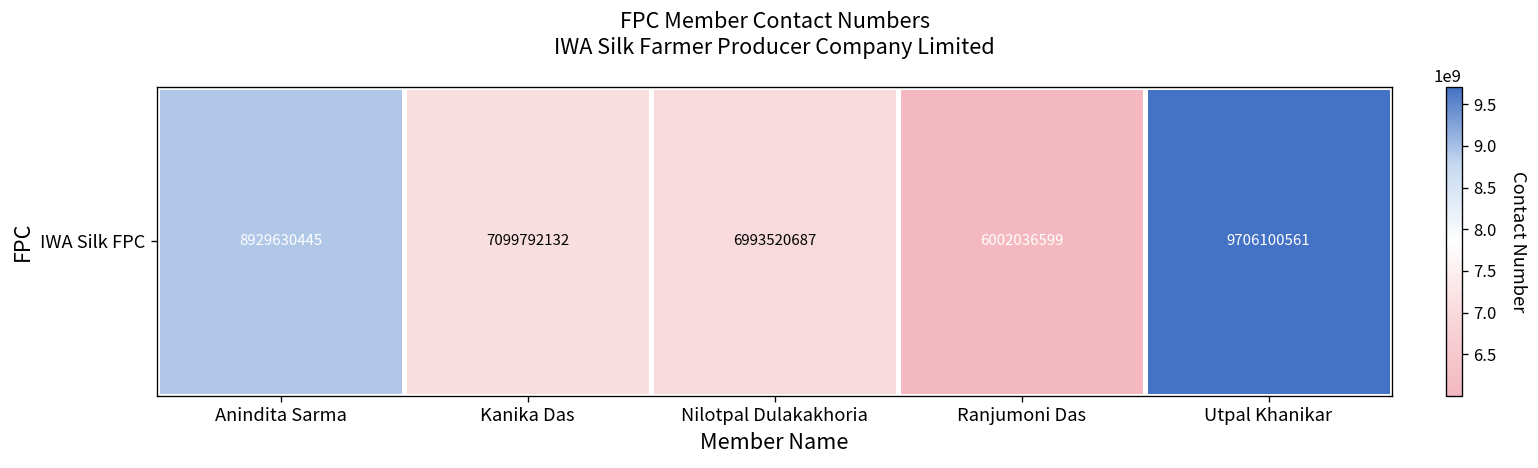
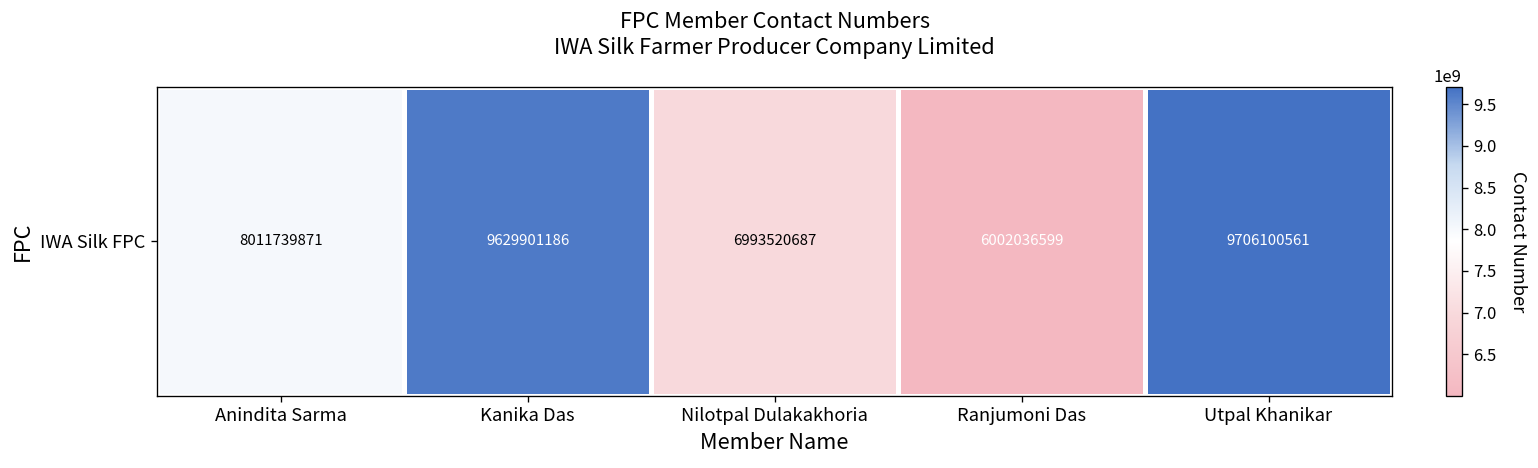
  {
    "IWA Silk FPC": {
-     "Anindita Sarma": 8929630445,
-     "Kanika Das": 7099792132,
+     "Anindita Sarma": 8011739871,
+     "Kanika Das": 9629901186,
      "Nilotpal Dulakakhoria": 6993520687,
      "Ranjumoni Das": 6002036599,
      "Utpal Khanikar": 9706100561
    }
  }
